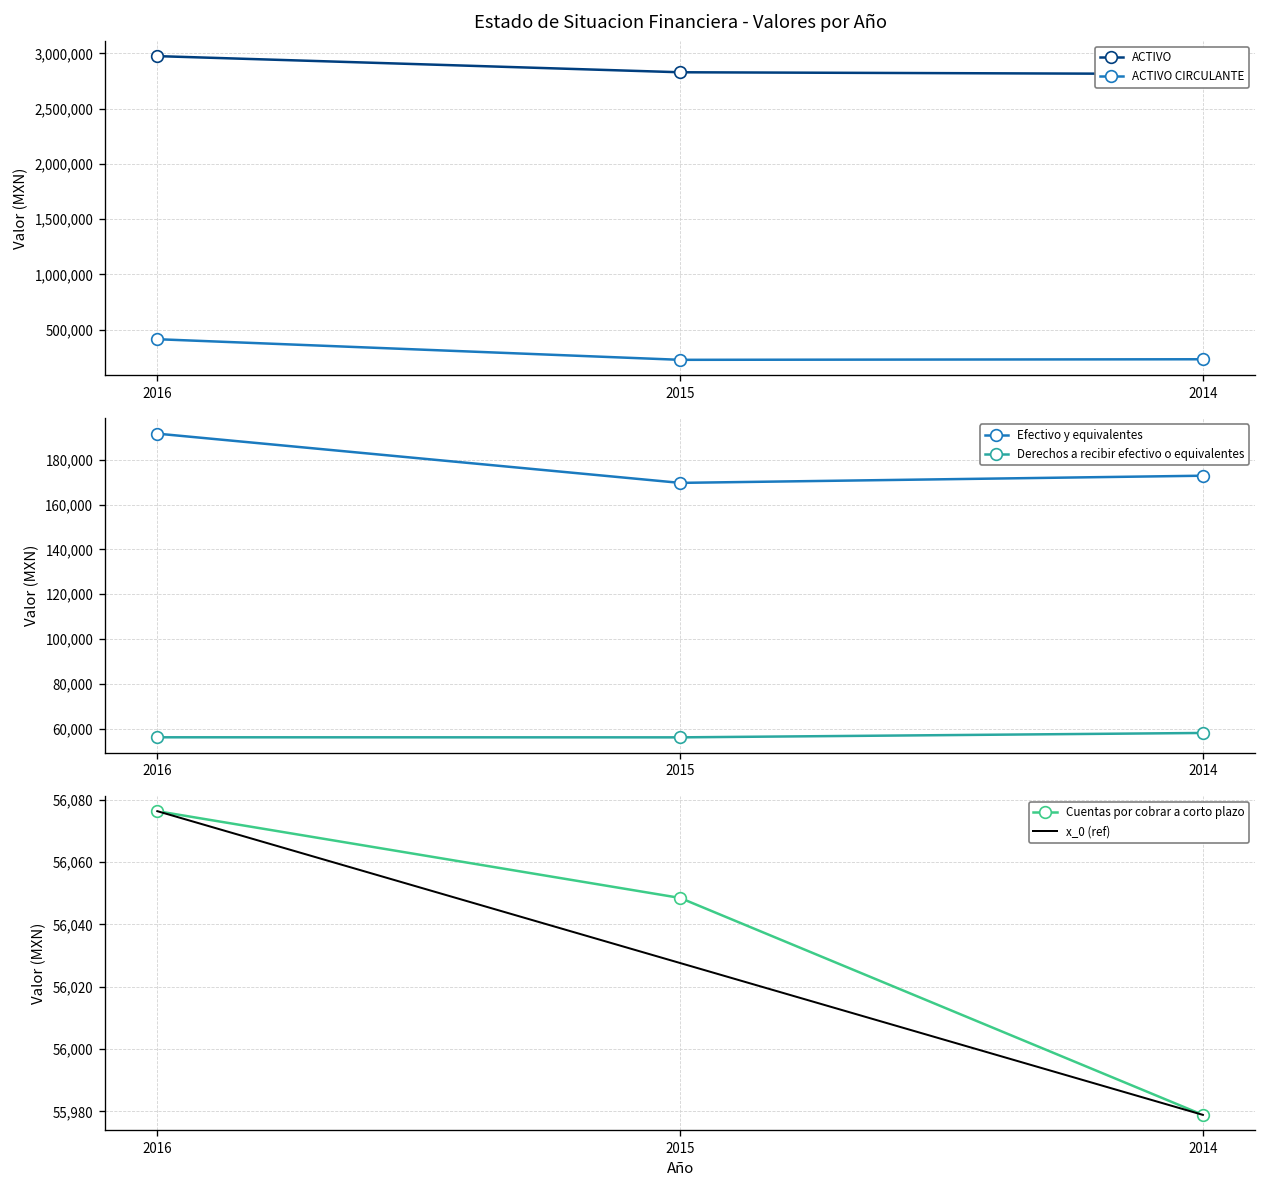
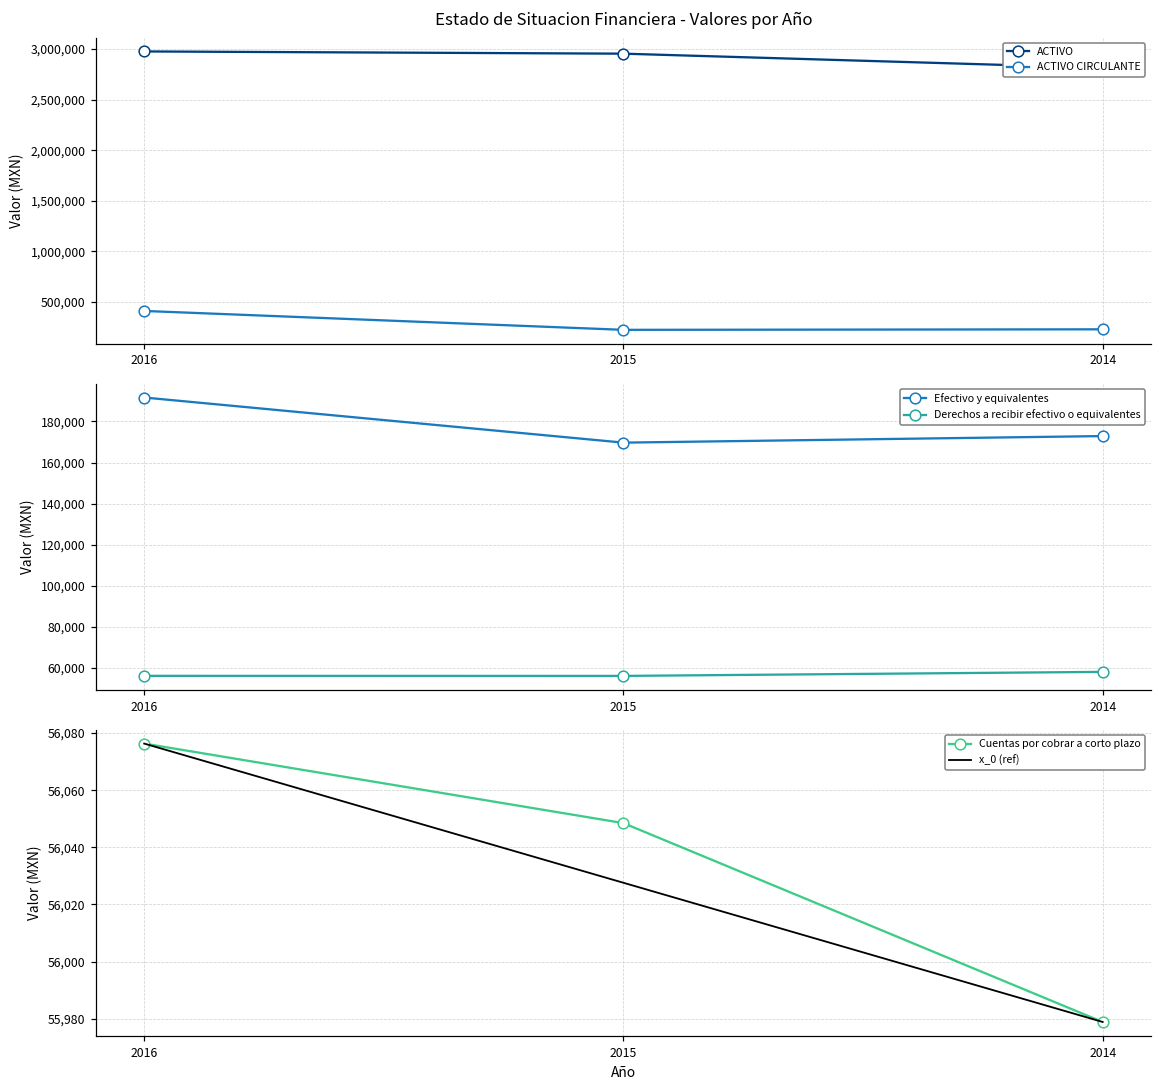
  {
    "Estado de Situacion Financiera - Valores por Año": {
      "ACTIVO": {
        "2016": "3,000,000",
-       "2015": "2,800,000"
+       "2015": "3,000,000"
      },
      "ACTIVO CIRCULANTE": {
        "2016": "400,000",
        "2015": "200,000",
        "2014": "200,000"
      }
    }
  }
